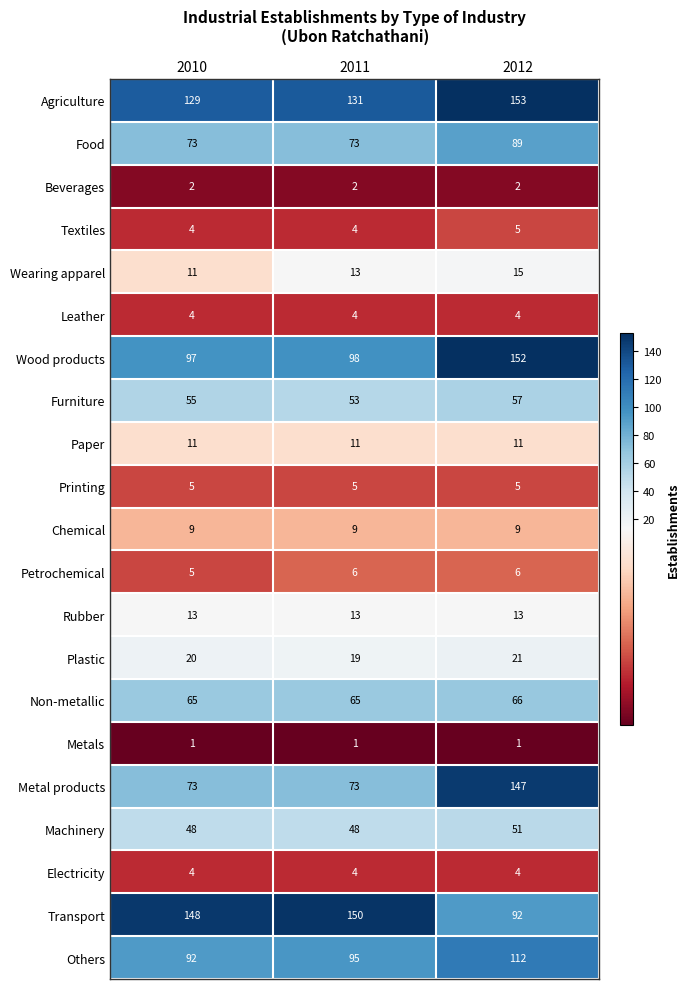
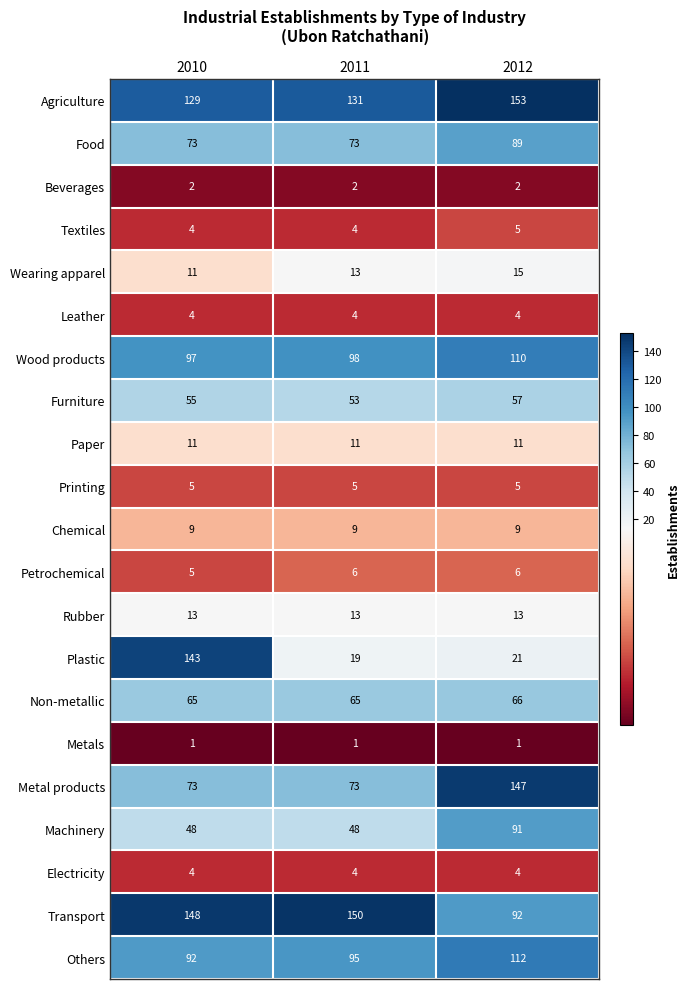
  {
    "Agriculture": {
      "2010": 129,
      "2011": 131,
      "2012": 153
    },
    "Food": {
      "2010": 73,
      "2011": 73,
      "2012": 89
    },
    "Beverages": {
      "2010": 2,
      "2011": 2,
      "2012": 2
    },
    "Textiles": {
      "2010": 4,
      "2011": 4,
      "2012": 5
    },
    "Wearing apparel": {
      "2010": 11,
      "2011": 13,
      "2012": 15
    },
    "Leather": {
      "2010": 4,
      "2011": 4,
      "2012": 4
    },
    "Wood products": {
      "2010": 97,
      "2011": 98,
-     "2012": 152
+     "2012": 110
    },
    "Furniture": {
      "2010": 55,
      "2011": 53,
      "2012": 57
    },
    "Paper": {
      "2010": 11,
      "2011": 11,
      "2012": 11
    },
    "Printing": {
      "2010": 5,
      "2011": 5,
      "2012": 5
    },
    "Chemical": {
      "2010": 9,
      "2011": 9,
      "2012": 9
    },
    "Petrochemical": {
      "2010": 5,
      "2011": 6,
      "2012": 6
    },
    "Rubber": {
      "2010": 13,
      "2011": 13,
      "2012": 13
    },
    "Plastic": {
-     "2010": 20,
+     "2010": 143,
      "2011": 19,
      "2012": 21
    },
    "Non-metallic": {
      "2010": 65,
      "2011": 65,
      "2012": 66
    },
    "Metals": {
      "2010": 1,
      "2011": 1,
      "2012": 1
    },
    "Metal products": {
      "2010": 73,
      "2011": 73,
      "2012": 147
    },
    "Machinery": {
      "2010": 48,
      "2011": 48,
-     "2012": 51
+     "2012": 91
    },
    "Electricity": {
      "2010": 4,
      "2011": 4,
      "2012": 4
    },
    "Transport": {
      "2010": 148,
      "2011": 150,
      "2012": 92
    },
    "Others": {
      "2010": 92,
      "2011": 95,
      "2012": 112
    }
  }
